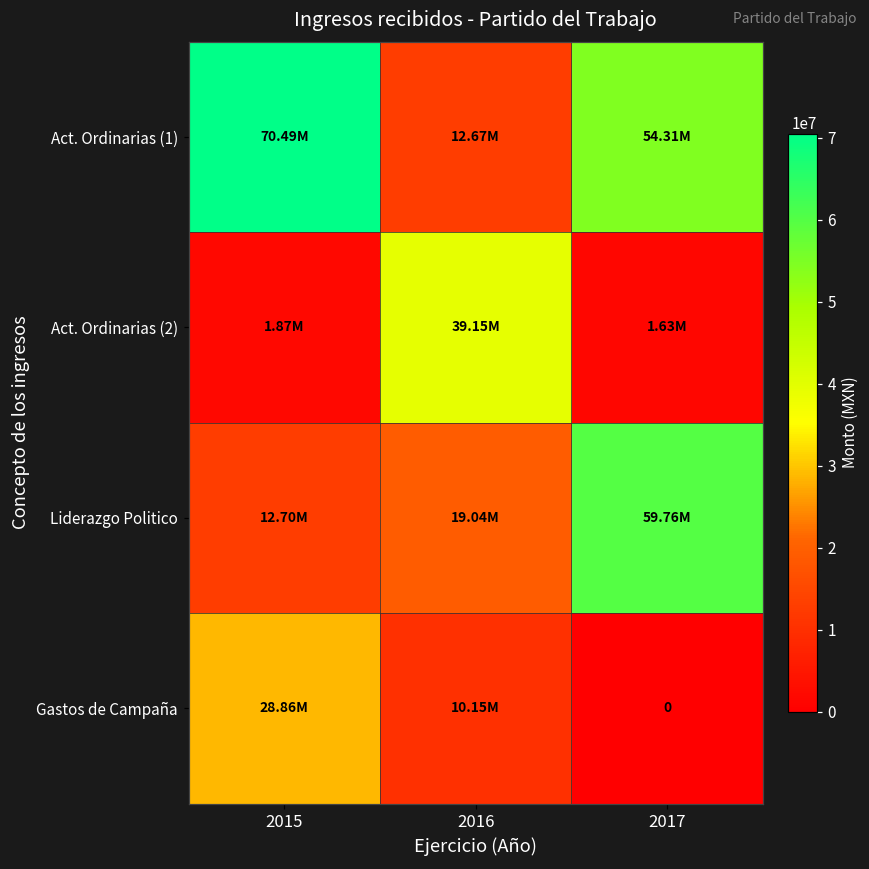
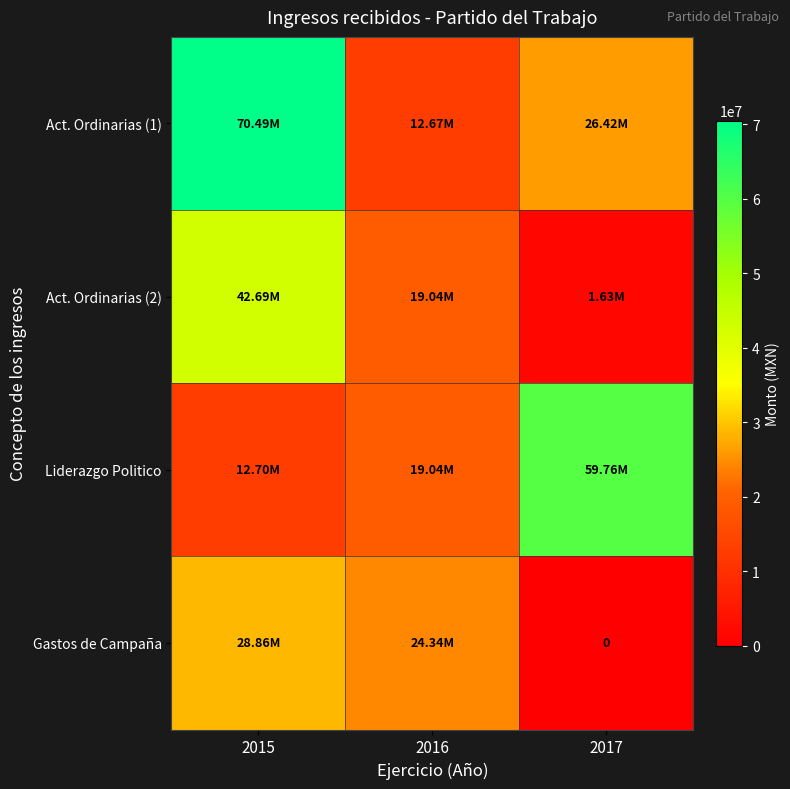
  {
    "Act. Ordinarias (1)": {
      "2015": "70.49M",
      "2016": "12.67M",
-     "2017": "54.31M"
+     "2017": "26.42M"
    },
    "Act. Ordinarias (2)": {
-     "2015": "1.87M",
-     "2016": "39.15M",
+     "2015": "42.69M",
+     "2016": "19.04M",
      "2017": "1.63M"
    },
    "Liderazgo Politico": {
      "2015": "12.70M",
      "2016": "19.04M",
      "2017": "59.76M"
    },
    "Gastos de Campaña": {
      "2015": "28.86M",
-     "2016": "10.15M",
+     "2016": "24.34M",
      "2017": "0"
    }
  }
